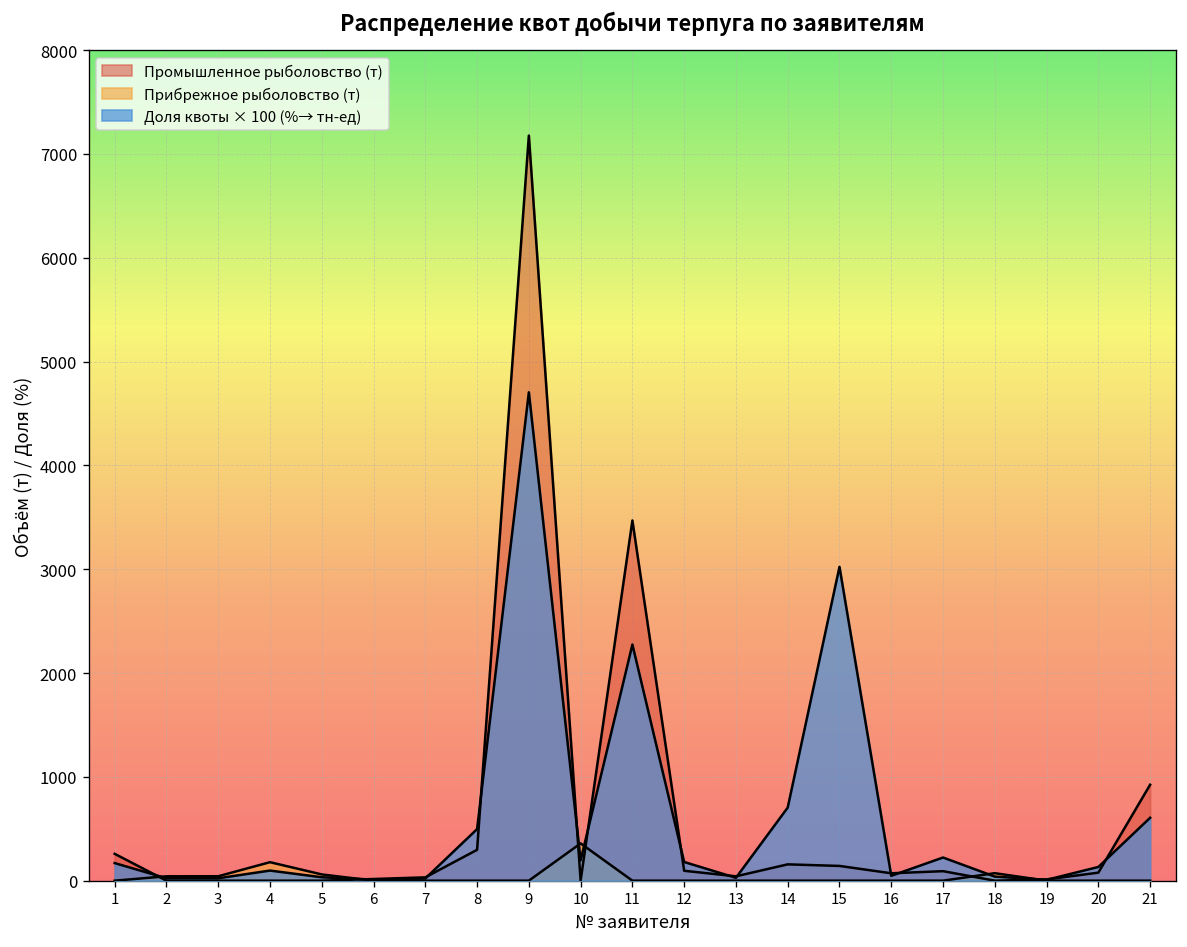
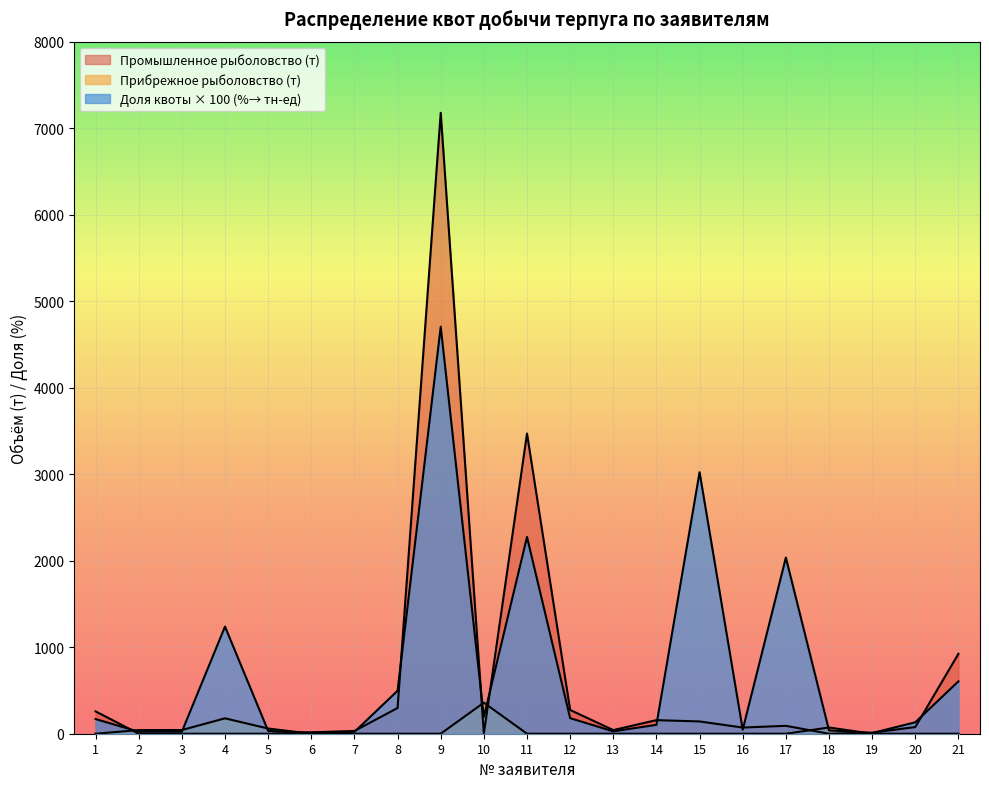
  {
    "Промышленное рыболовство (т)": {
      "1": 300,
      "4": 0,
      "5": 0,
      "8": 300,
      "9": 7200,
      "10": 0,
      "11": 3500,
-     "12": 100,
+     "12": 300,
      "14": 200,
      "15": 100,
      "17": 100,
      "18": 0,
      "20": 100,
      "21": 900
    },
    "Прибрежное рыболовство (т)": {
      "1": 0,
      "4": 200,
      "8": 0,
      "9": 0,
      "10": 400,
      "11": 0,
      "12": 0,
      "14": 0,
      "15": 0,
      "16": 0,
      "17": 0,
      "18": 100,
      "20": 0,
      "21": 0
    },
    "Доля квоты × 100 (%→ тн-ед)": {
      "1": 200,
-     "4": 100,
+     "4": 1200,
      "8": 500,
      "9": 4700,
      "10": 200,
      "11": 2300,
      "12": 200,
-     "14": 700,
+     "14": 100,
      "15": 3000,
-     "17": 200,
+     "17": 2000,
      "18": 0,
      "20": 100,
      "21": 600
    }
  }
